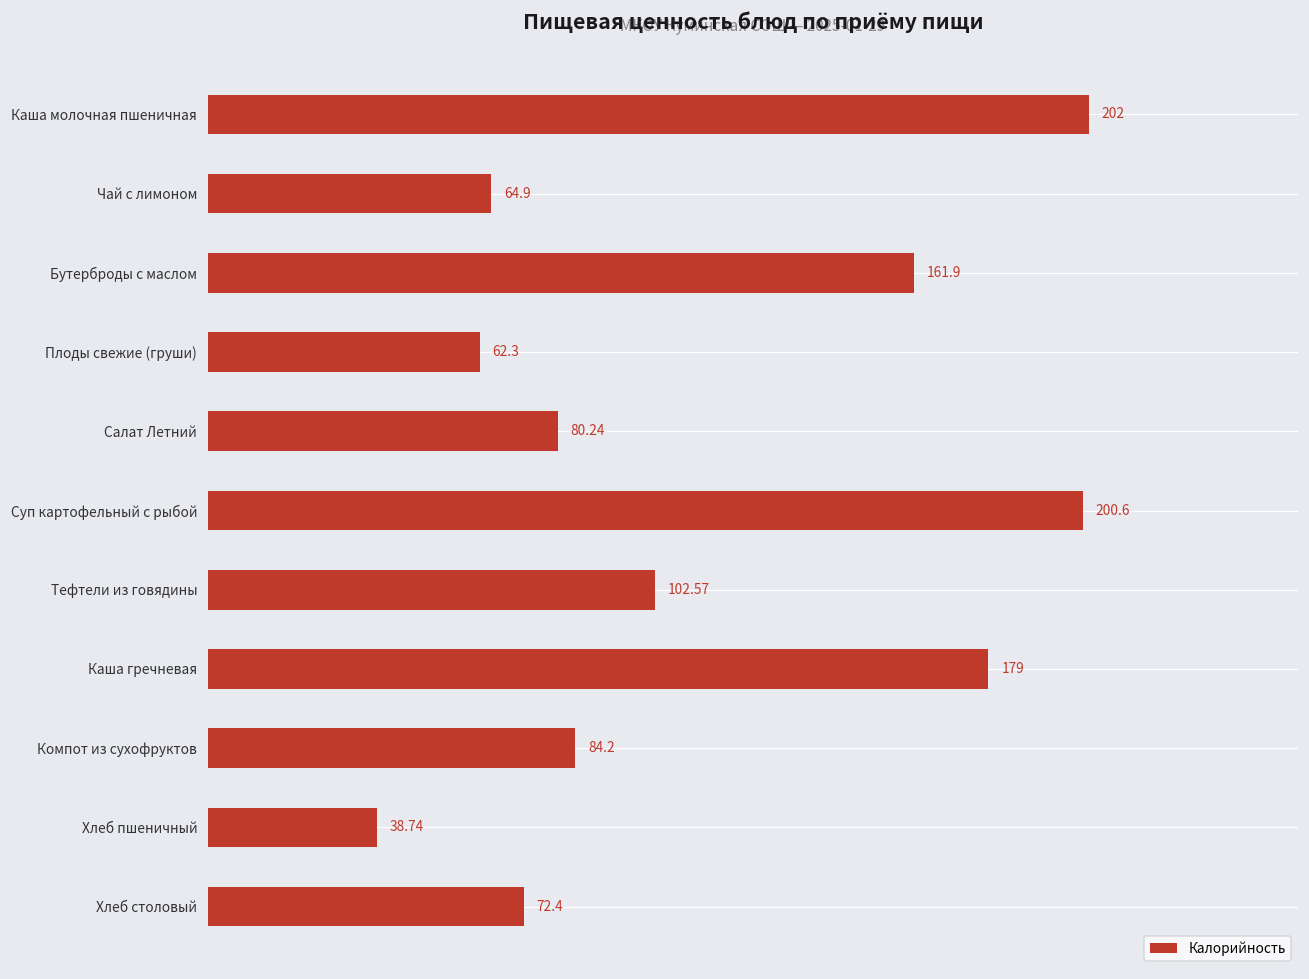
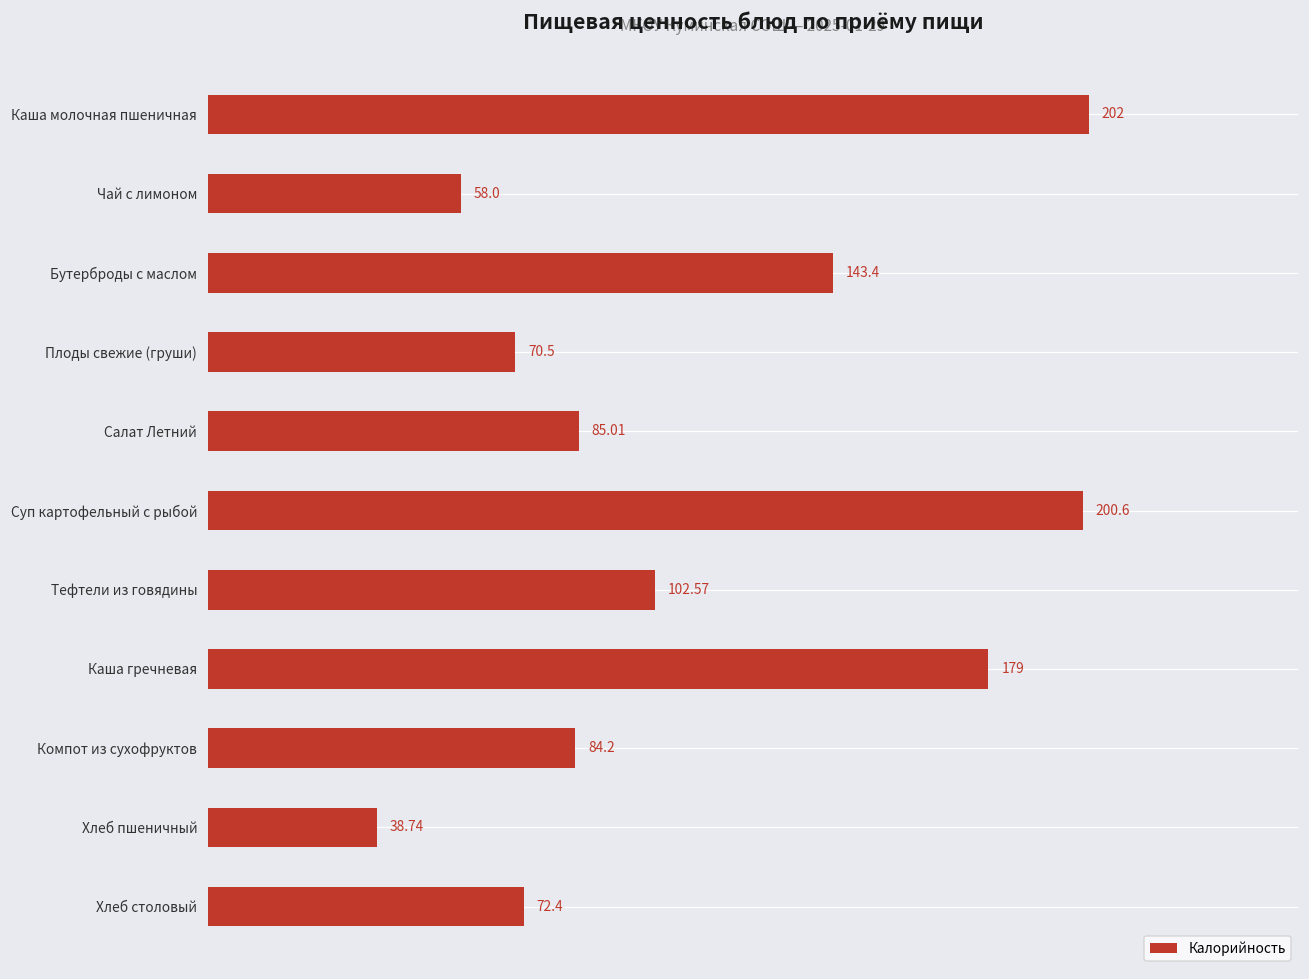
  {
    "Каша молочная пшеничная": 202,
-   "Чай с лимоном": 64.9,
-   "Бутерброды с маслом": 161.9,
-   "Плоды свежие (груши)": 62.3,
-   "Салат Летний": 80.24,
+   "Чай с лимоном": 58.0,
+   "Бутерброды с маслом": 143.4,
+   "Плоды свежие (груши)": 70.5,
+   "Салат Летний": 85.01,
    "Суп картофельный с рыбой": 200.6,
    "Тефтели из говядины": 102.57,
    "Каша гречневая": 179,
    "Компот из сухофруктов": 84.2,
    "Хлеб пшеничный": 38.74,
    "Хлеб столовый": 72.4
  }
